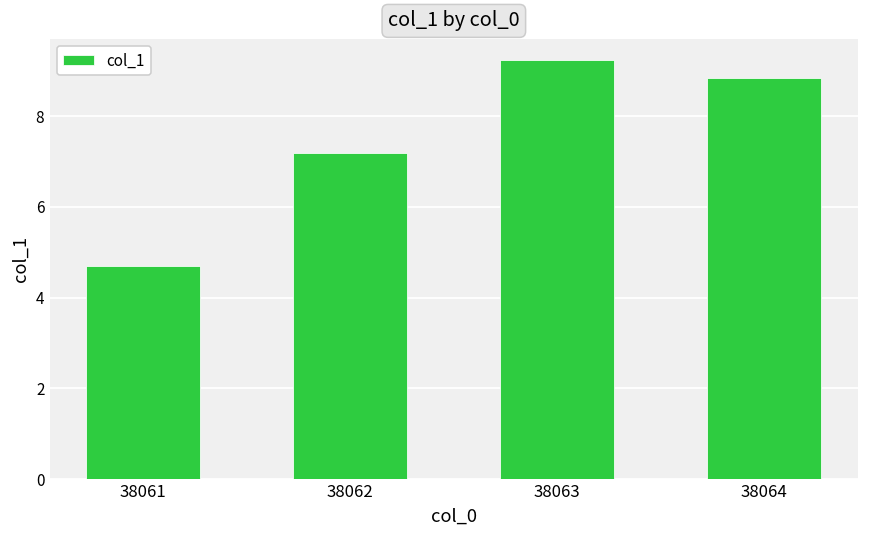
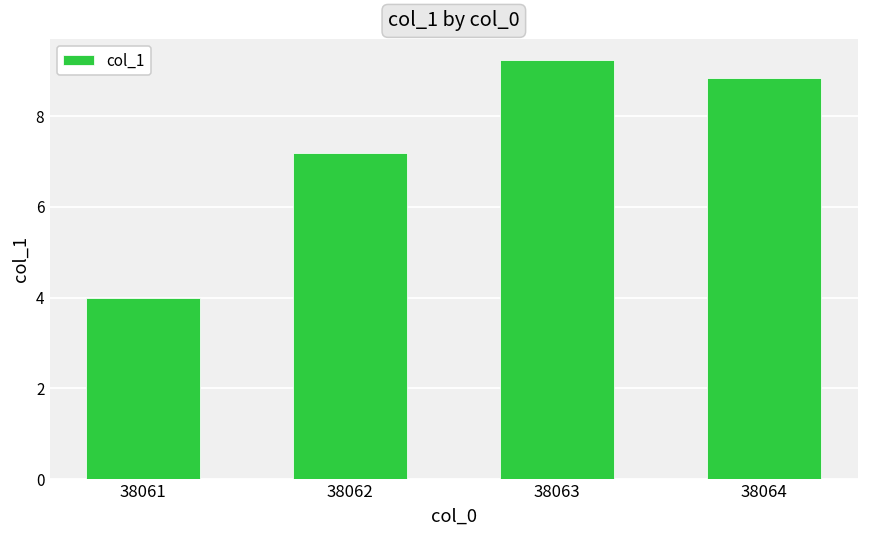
  {
-   "38061": 4.7,
+   "38061": 4.0,
    "38062": 7.2,
    "38063": 9.2,
    "38064": 8.8
  }
